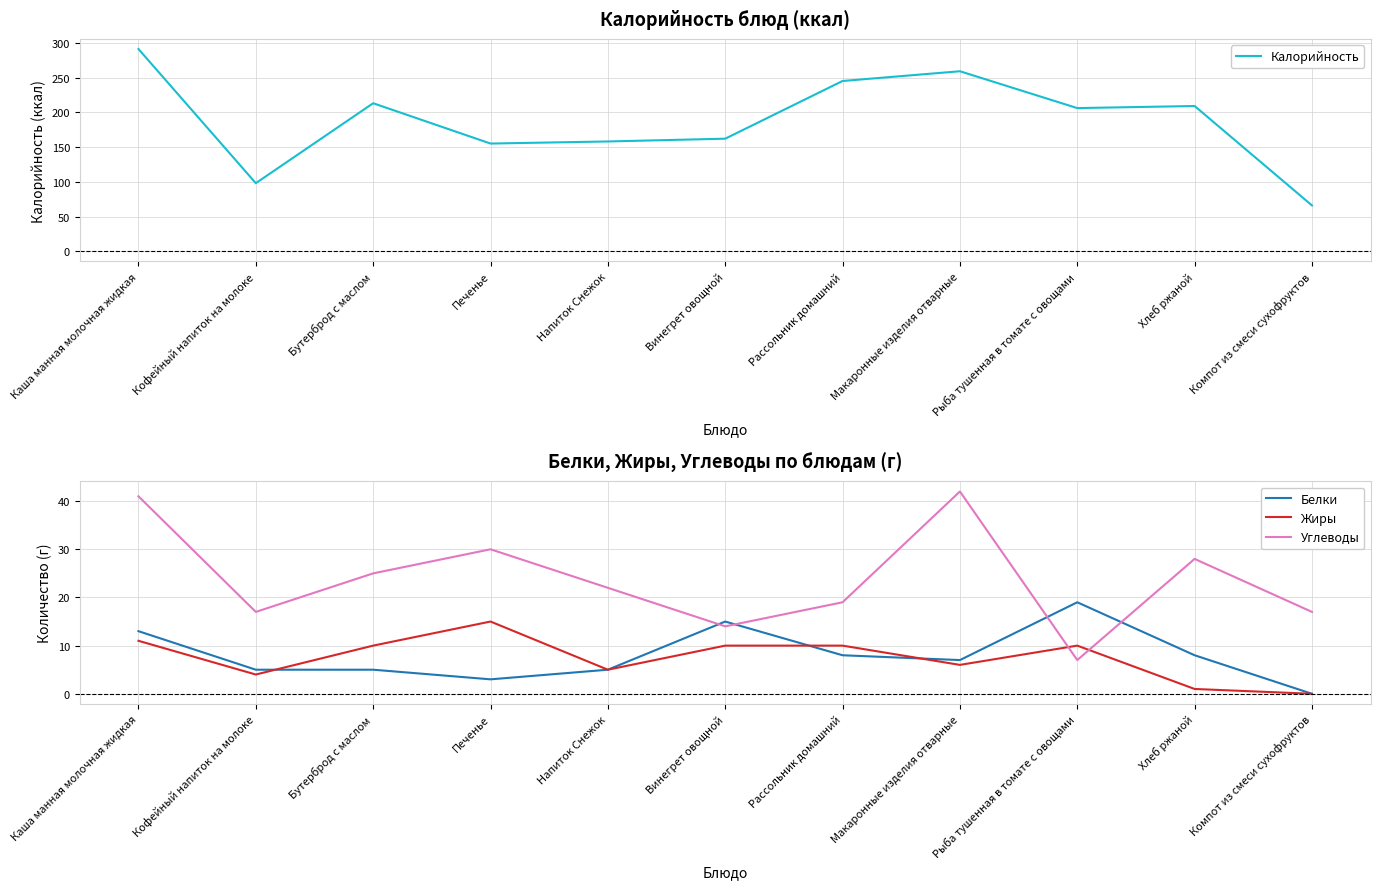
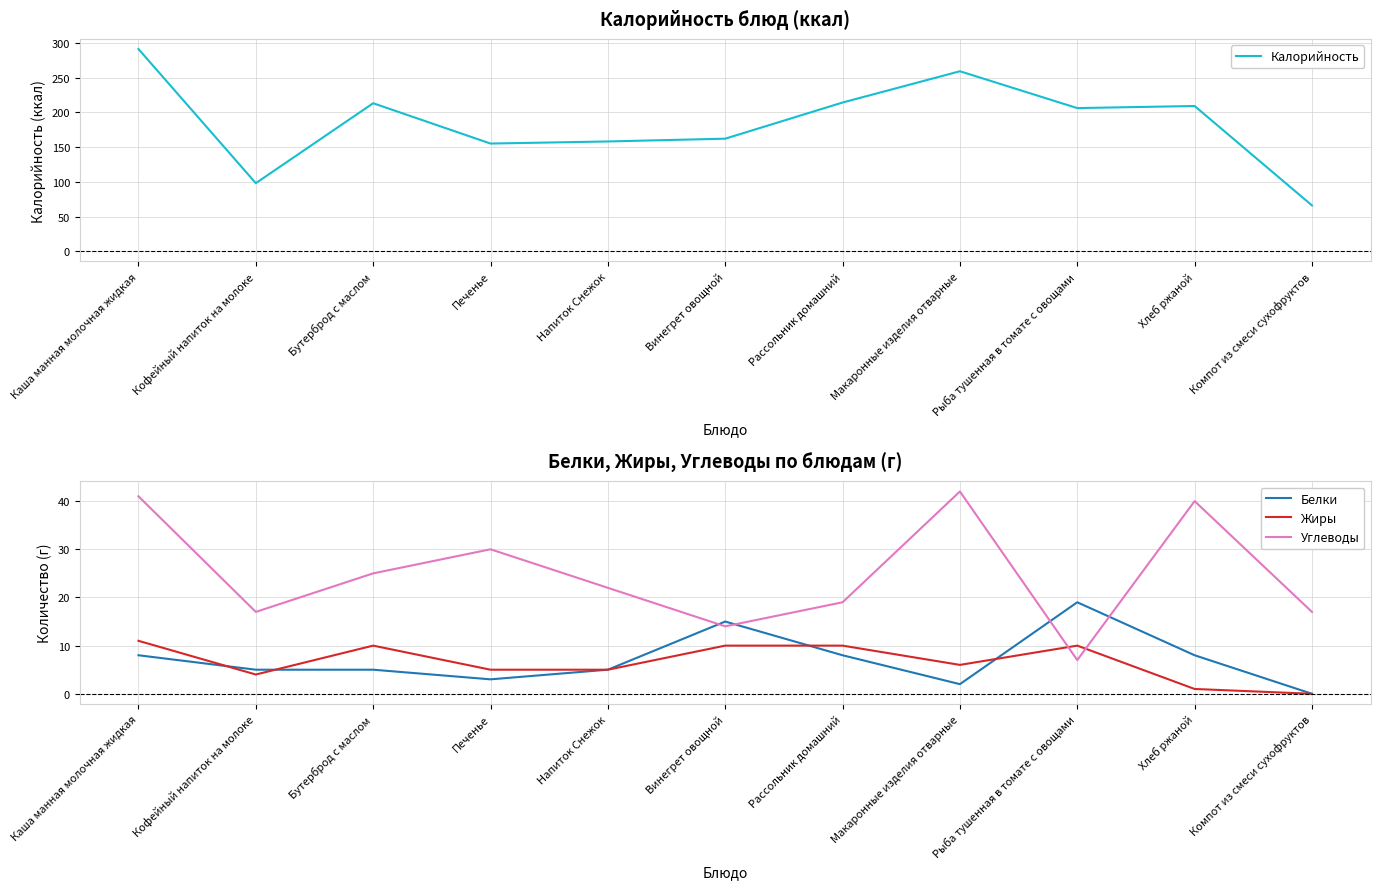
  {
    "Калорийность блюд (ккал)": {
      "Каша манная молочная жидкая": 290,
      "Кофейный напиток на молоке": 100,
      "Бутерброд с маслом": 210,
      "Печенье": 160,
      "Напиток Снежок": 160,
      "Винегрет овощной": 160,
-     "Рассольник домашний": 250,
+     "Рассольник домашний": 210,
      "Макаронные изделия отварные": 260,
      "Рыба тушенная в томате с овощами": 210,
      "Хлеб ржаной": 210,
      "Компот из смеси сухофруктов": 70
    },
    "Белки, Жиры, Углеводы по блюдам (г)": {
      "Белки": {
-       "Каша манная молочная жидкая": 13,
+       "Каша манная молочная жидкая": 8,
        "Кофейный напиток на молоке": 5,
        "Бутерброд с маслом": 5,
        "Печенье": 3,
        "Винегрет овощной": 15,
        "Рассольник домашний": 8,
-       "Макаронные изделия отварные": 7,
+       "Макаронные изделия отварные": 2,
        "Рыба тушенная в томате с овощами": 19,
        "Хлеб ржаной": 8
      },
      "Жиры": {
        "Каша манная молочная жидкая": 11,
        "Кофейный напиток на молоке": 4,
        "Бутерброд с маслом": 10,
-       "Печенье": 15,
+       "Печенье": 5,
        "Винегрет овощной": 10,
        "Рассольник домашний": 10,
        "Макаронные изделия отварные": 6,
        "Рыба тушенная в томате с овощами": 10,
        "Хлеб ржаной": 1
      },
      "Углеводы": {
        "Каша манная молочная жидкая": 41,
        "Кофейный напиток на молоке": 17,
        "Бутерброд с маслом": 25,
        "Печенье": 30,
        "Напиток Снежок": 22,
        "Винегрет овощной": 14,
        "Рассольник домашний": 19,
        "Макаронные изделия отварные": 42,
        "Рыба тушенная в томате с овощами": 7,
-       "Хлеб ржаной": 28,
+       "Хлеб ржаной": 40,
        "Компот из смеси сухофруктов": 17
      }
    }
  }
